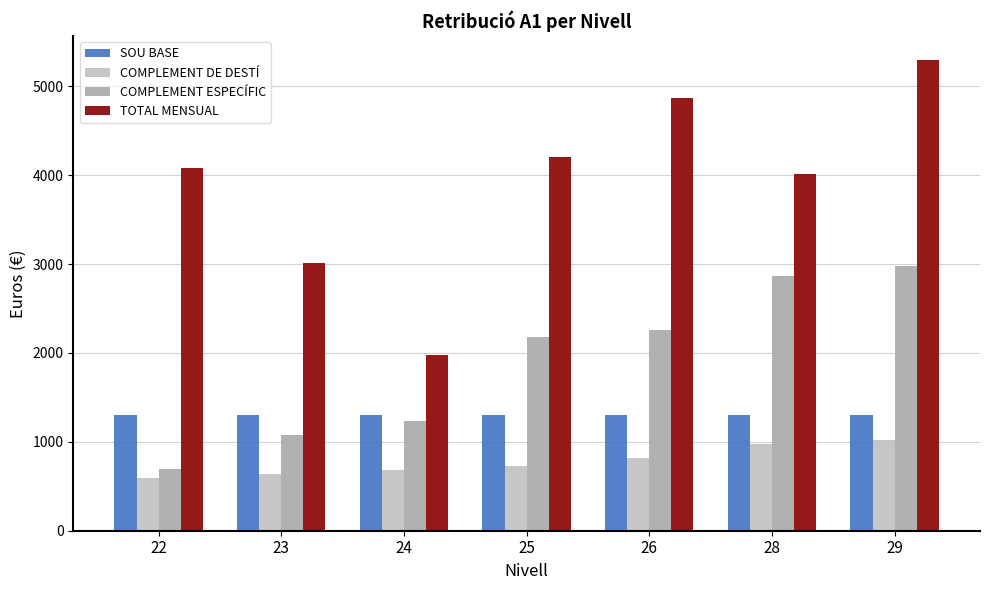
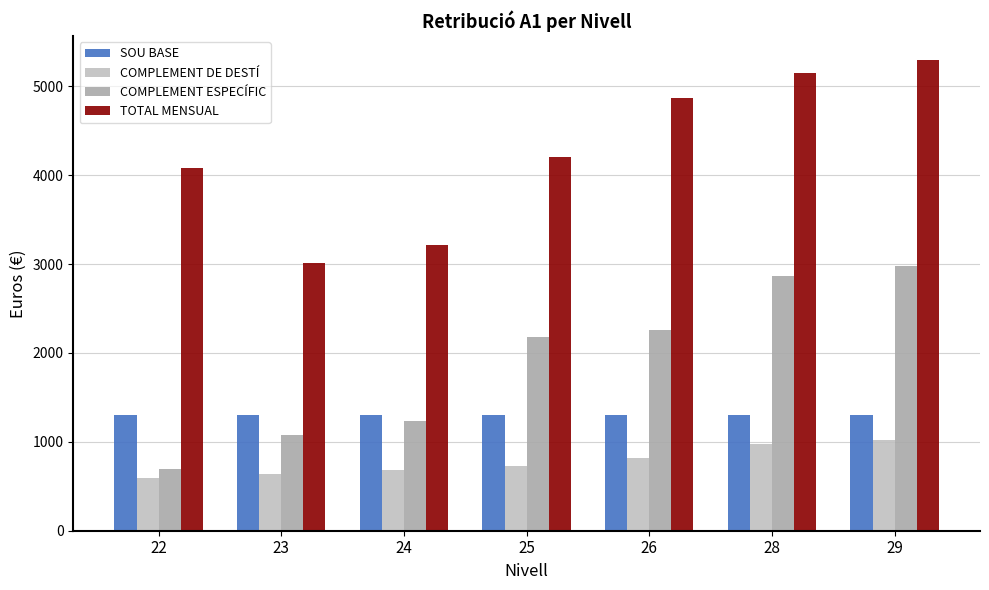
  {
    "SOU BASE": {
      "22": 1300,
      "23": 1300,
      "24": 1300,
      "25": 1300,
      "26": 1300,
      "28": 1300,
      "29": 1300
    },
    "TOTAL MENSUAL": {
      "22": 4100,
      "23": 3000,
-     "24": 2000,
+     "24": 3200,
      "25": 4200,
      "26": 4900,
-     "28": 4000,
+     "28": 5100,
      "29": 5300
    }
  }
